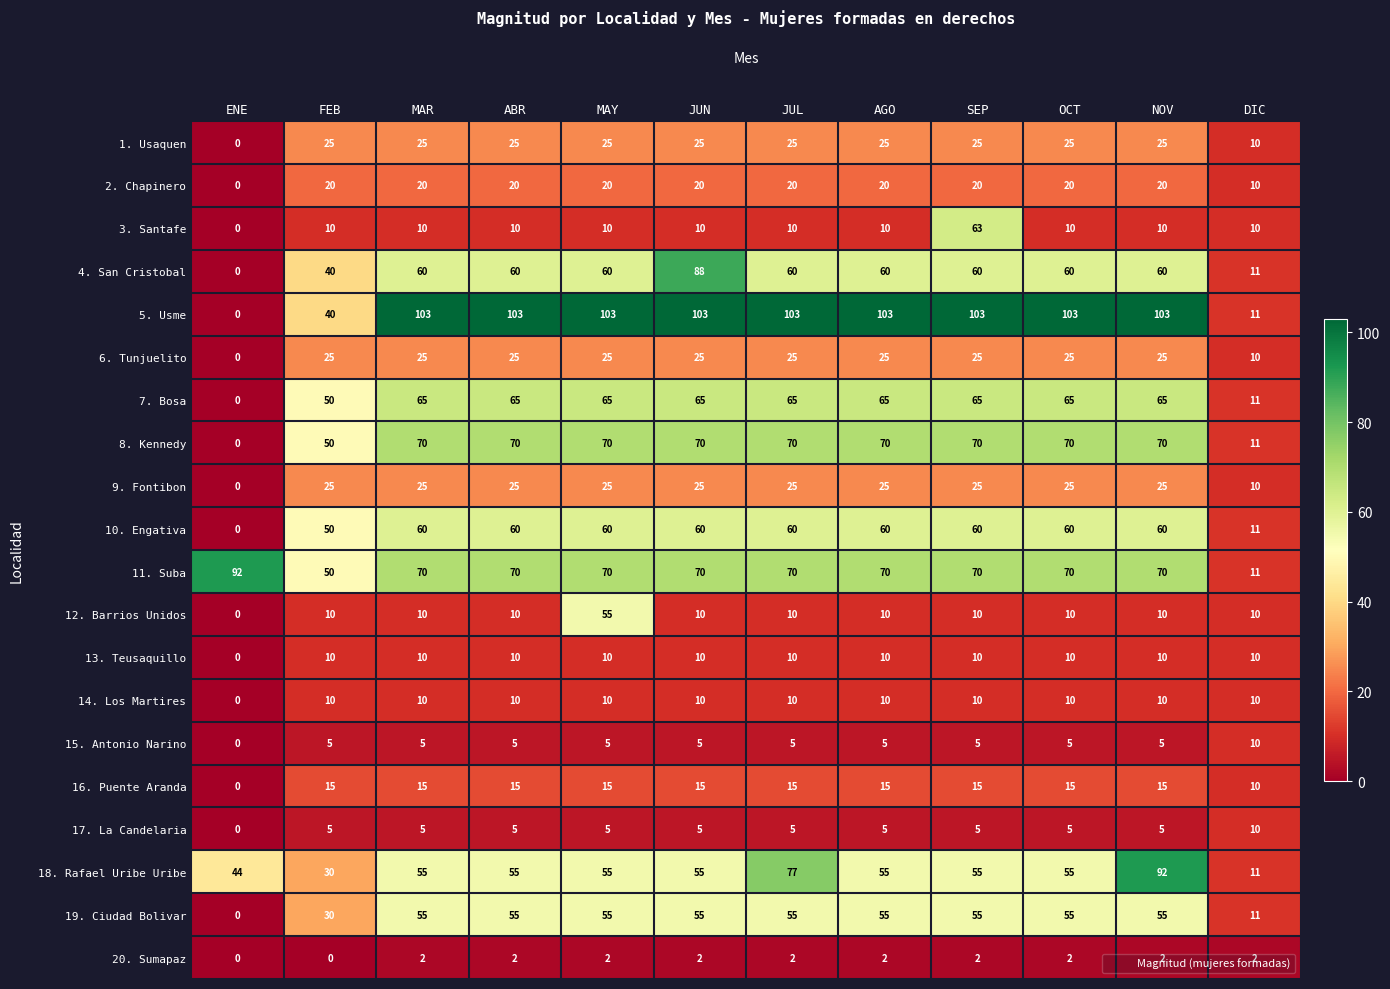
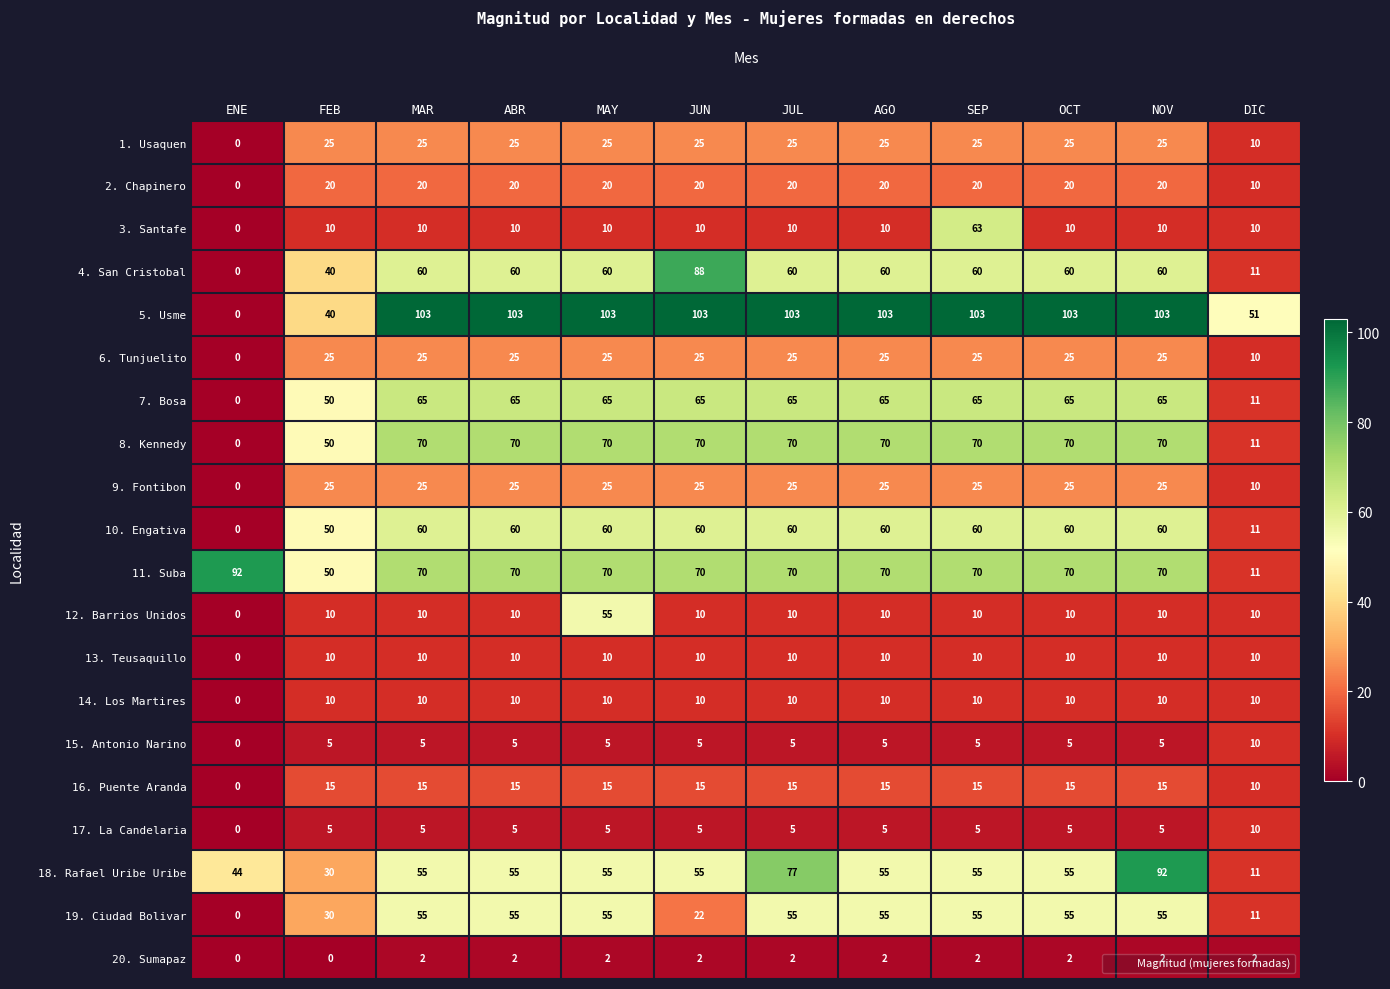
  {
    "5. Usme": {
      "ENE": 0,
      "FEB": 40,
      "MAR": 103,
      "ABR": 103,
      "MAY": 103,
      "JUN": 103,
      "JUL": 103,
      "AGO": 103,
      "SEP": 103,
      "OCT": 103,
      "NOV": 103,
-     "DIC": 11
+     "DIC": 51
    },
    "19. Ciudad Bolivar": {
      "ENE": 0,
      "FEB": 30,
      "MAR": 55,
      "ABR": 55,
      "MAY": 55,
-     "JUN": 55,
+     "JUN": 22,
      "JUL": 55,
      "AGO": 55,
      "SEP": 55,
      "OCT": 55,
      "NOV": 55,
      "DIC": 11
    }
  }
